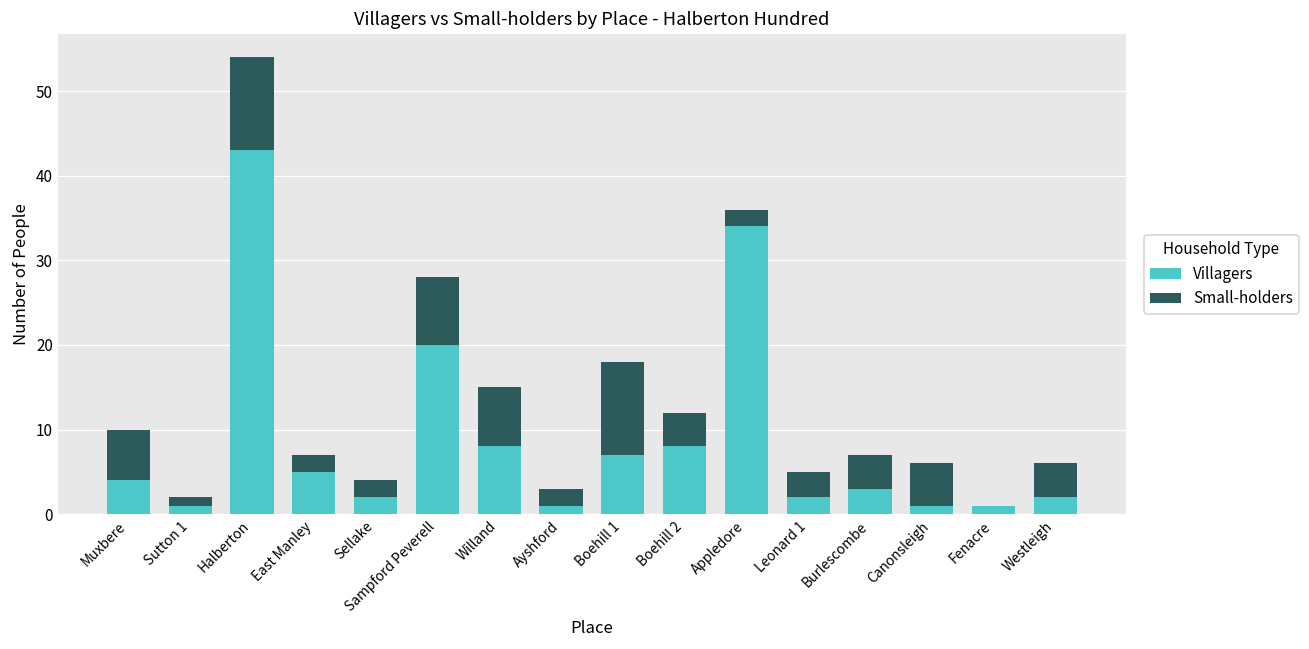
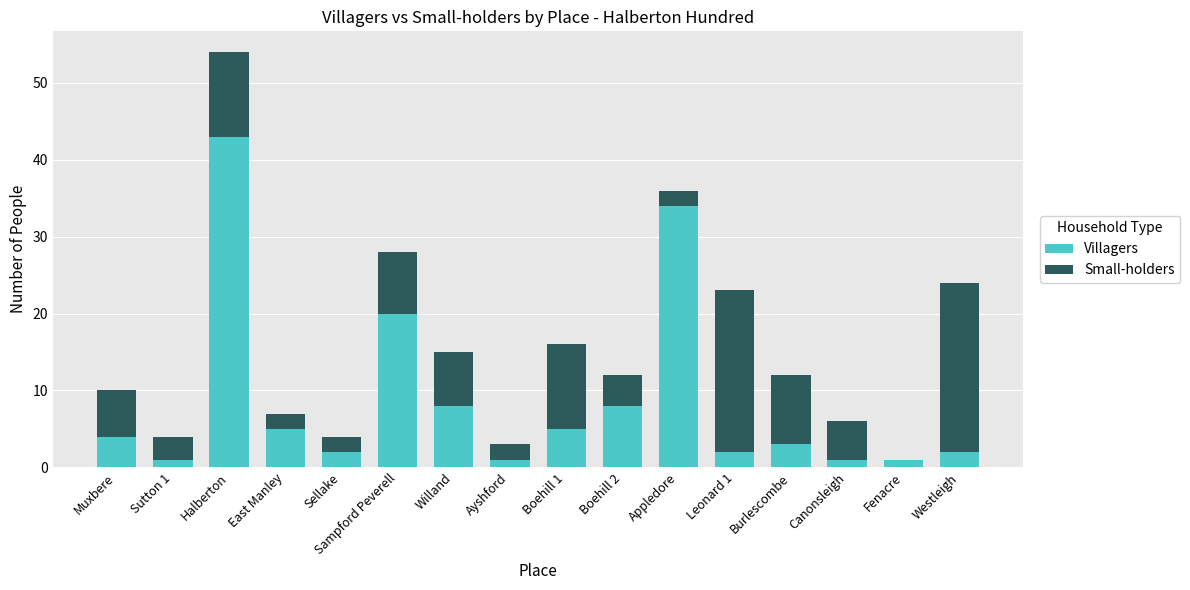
  {
    "Villagers": {
      "Muxbere": 4,
      "Sutton 1": 1,
      "Halberton": 43,
      "East Manley": 5,
      "Sellake": 2,
      "Sampford Peverell": 20,
      "Willand": 8,
      "Ayshford": 1,
-     "Boehill 1": 7,
+     "Boehill 1": 5,
      "Boehill 2": 8,
      "Appledore": 34,
      "Leonard 1": 2,
      "Burlescombe": 3,
      "Canonsleigh": 1,
      "Fenacre": 1,
      "Westleigh": 2
    },
    "Small-holders": {
      "Muxbere": 6,
-     "Sutton 1": 1,
+     "Sutton 1": 3,
      "Halberton": 11,
      "East Manley": 2,
      "Sellake": 2,
      "Sampford Peverell": 8,
      "Willand": 7,
      "Ayshford": 2,
      "Boehill 1": 11,
      "Boehill 2": 4,
      "Appledore": 2,
-     "Leonard 1": 3,
-     "Burlescombe": 4,
+     "Leonard 1": 21,
+     "Burlescombe": 9,
      "Canonsleigh": 5,
      "Fenacre": 0,
-     "Westleigh": 4
+     "Westleigh": 22
    }
  }
